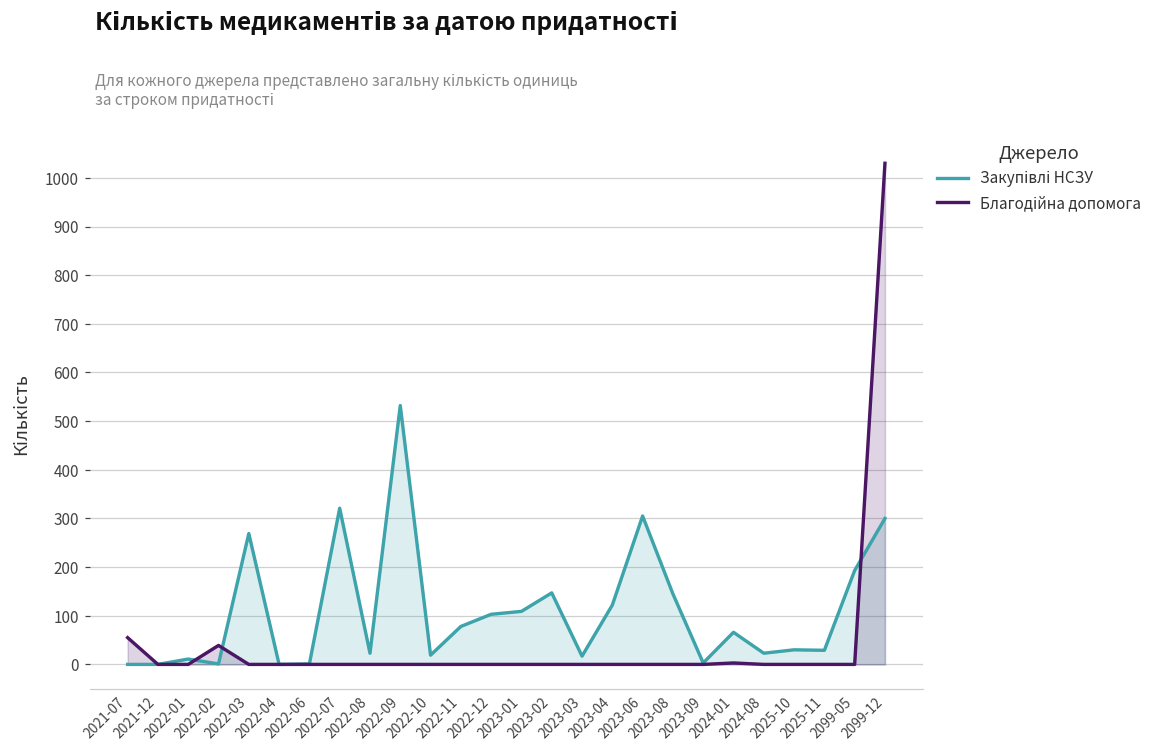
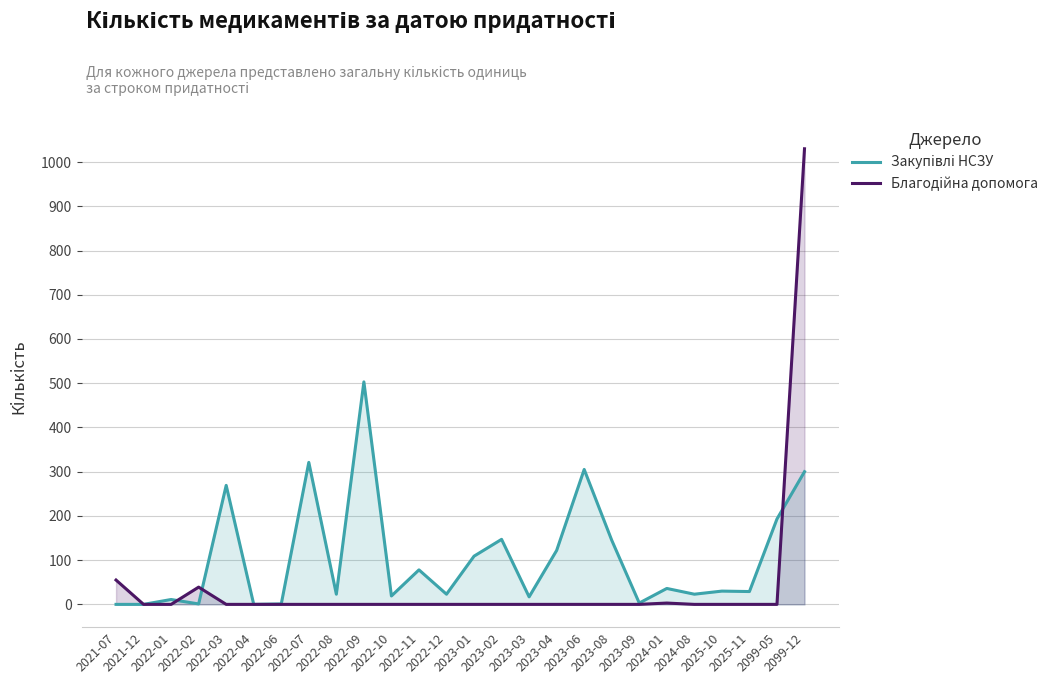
  {
    "Закупівлі НСЗУ": {
      "2021-07": 0,
      "2022-01": 10,
      "2022-02": 0,
      "2022-03": 270,
      "2022-07": 320,
      "2022-08": 20,
-     "2022-09": 530,
+     "2022-09": 500,
      "2022-10": 20,
      "2022-11": 80,
-     "2022-12": 100,
+     "2022-12": 20,
      "2023-01": 110,
      "2023-02": 150,
      "2023-03": 20,
      "2023-04": 120,
      "2023-06": 310,
      "2023-08": 150,
-     "2024-01": 70,
+     "2024-01": 40,
      "2024-08": 20,
      "2025-10": 30,
      "2025-11": 30,
      "2099-05": 190,
      "2099-12": 300
    },
    "Благодійна допомога": {
      "2021-07": 60,
      "2022-01": 0,
      "2022-02": 40,
      "2022-03": 0,
      "2022-07": 0,
      "2022-08": 0,
      "2022-09": 0,
      "2022-10": 0,
      "2022-11": 0,
      "2022-12": 0,
      "2023-01": 0,
      "2023-02": 0,
      "2023-03": 0,
      "2023-04": 0,
      "2023-06": 0,
      "2023-08": 0,
      "2024-01": 0,
      "2024-08": 0,
      "2025-10": 0,
      "2025-11": 0,
      "2099-05": 0,
      "2099-12": 1030
    }
  }
